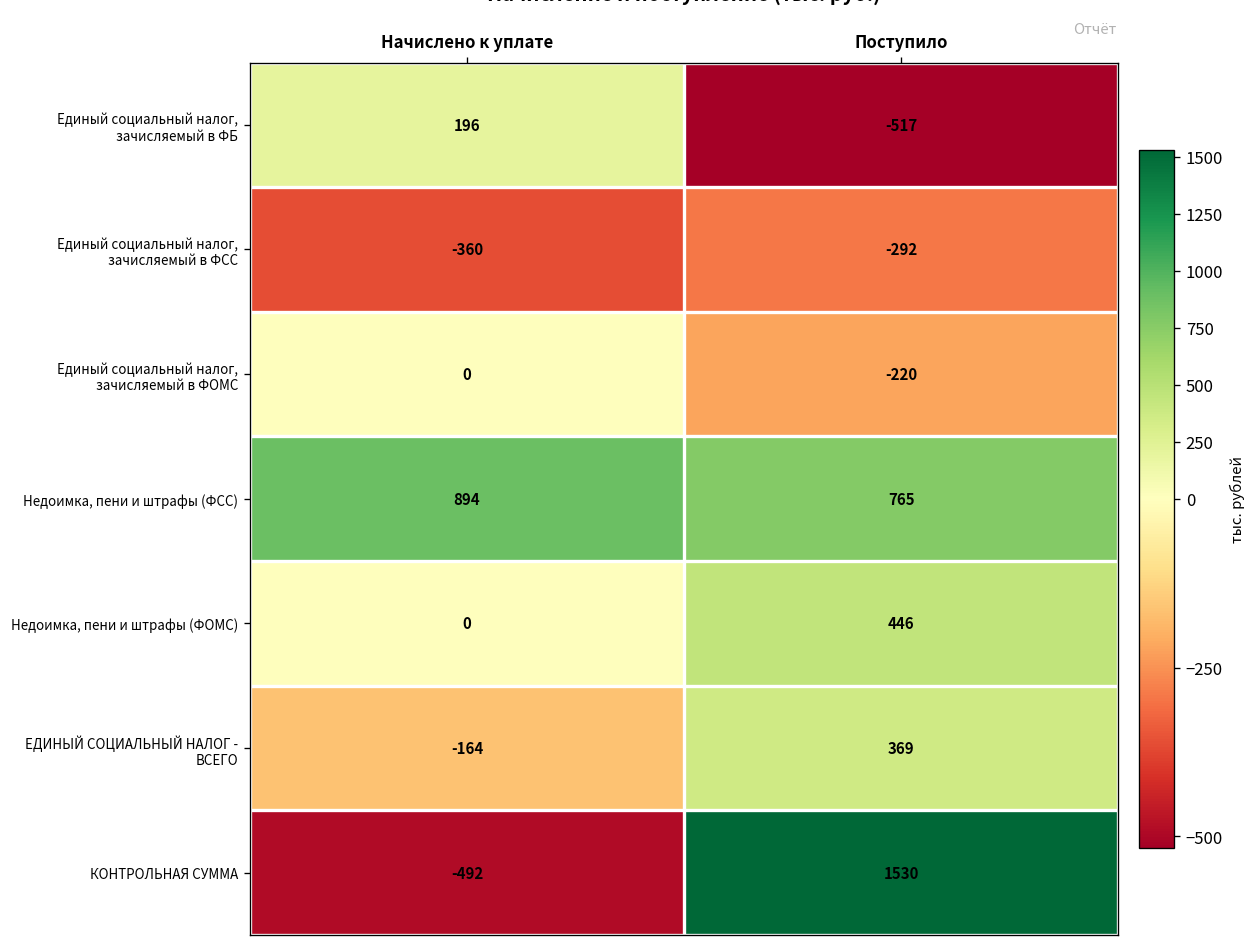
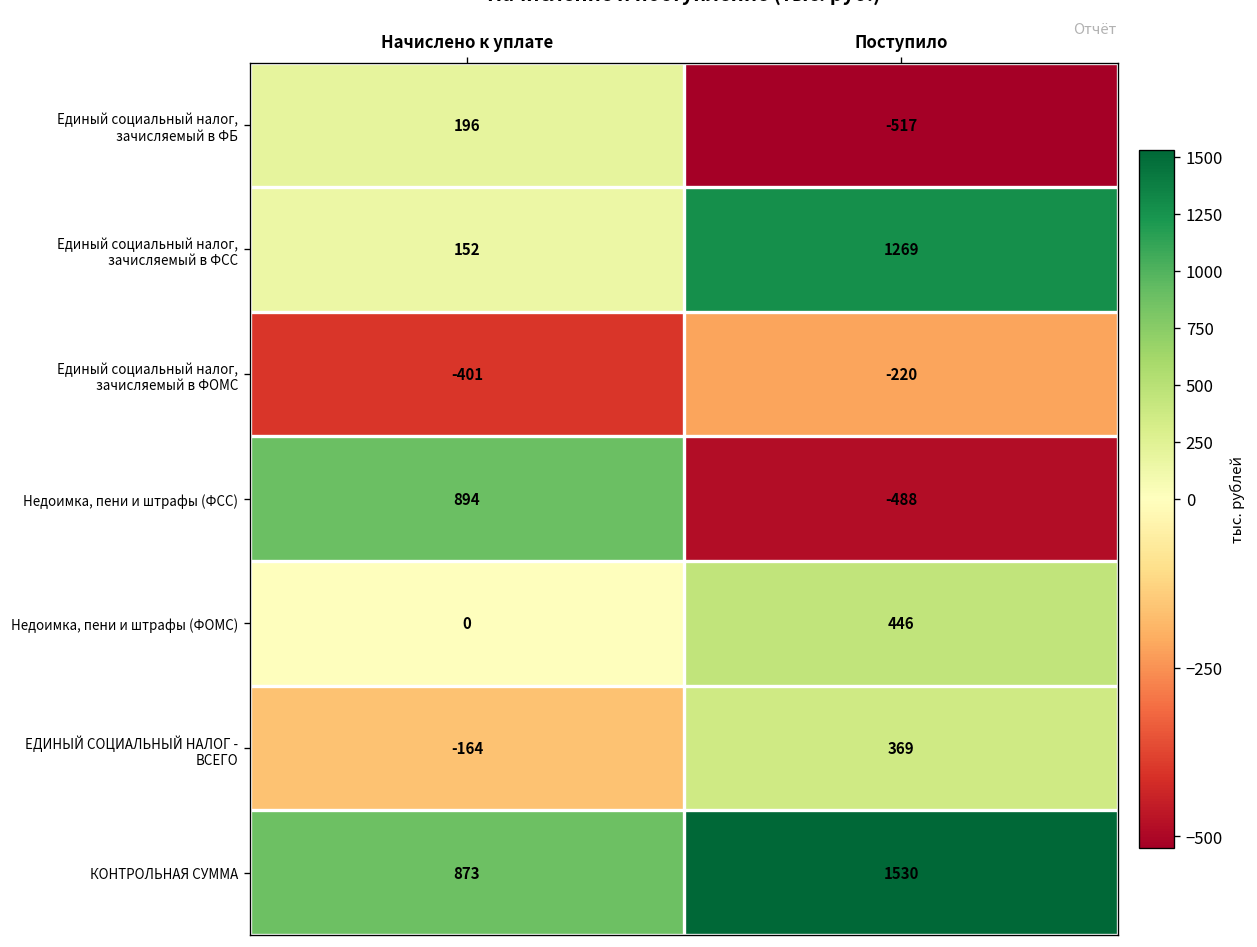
  {
    "Единый социальный налог, зачисляемый в ФБ": {
      "Начислено к уплате": 196,
      "Поступило": -517
    },
    "Единый социальный налог, зачисляемый в ФСС": {
-     "Начислено к уплате": -360,
-     "Поступило": -292
+     "Начислено к уплате": 152,
+     "Поступило": 1269
    },
    "Единый социальный налог, зачисляемый в ФОМС": {
-     "Начислено к уплате": 0,
+     "Начислено к уплате": -401,
      "Поступило": -220
    },
    "Недоимка, пени и штрафы (ФСС)": {
      "Начислено к уплате": 894,
-     "Поступило": 765
+     "Поступило": -488
    },
    "Недоимка, пени и штрафы (ФОМС)": {
      "Начислено к уплате": 0,
      "Поступило": 446
    },
    "ЕДИНЫЙ СОЦИАЛЬНЫЙ НАЛОГ - ВСЕГО": {
      "Начислено к уплате": -164,
      "Поступило": 369
    },
    "КОНТРОЛЬНАЯ СУММА": {
-     "Начислено к уплате": -492,
+     "Начислено к уплате": 873,
      "Поступило": 1530
    }
  }
